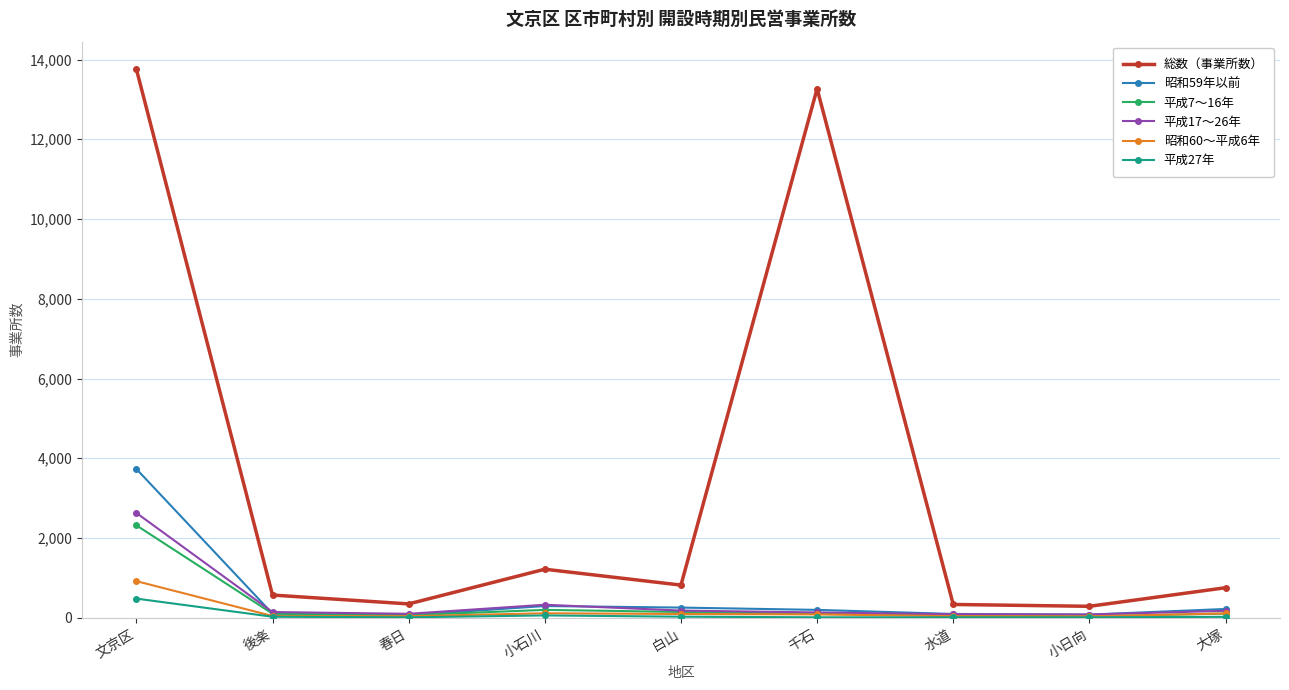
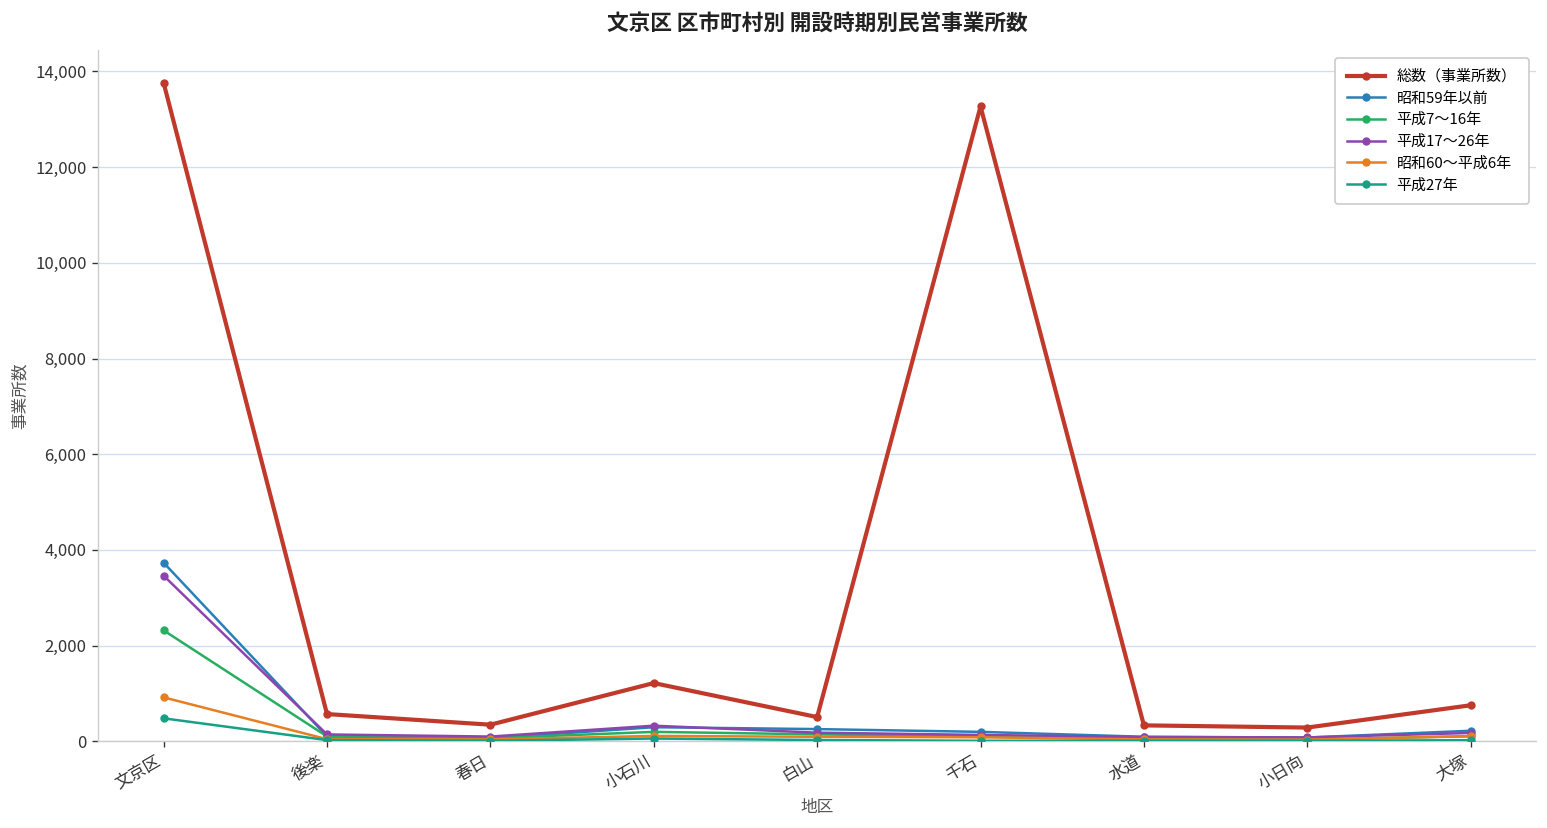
  {
    "総数（事業所数）": {
      "文京区": "13,800",
      "後楽": "600",
      "春日": "300",
      "小石川": "1,200",
-     "白山": "800",
+     "白山": "500",
      "千石": "13,300",
      "水道": "300",
      "小日向": "300",
      "大塚": "800"
    },
    "昭和59年以前": {
      "文京区": "3,700",
      "白山": "300"
    },
    "平成17～26年": {
-     "文京区": "2,600"
+     "文京区": "3,500"
    },
    "昭和60～平成6年": {
      "文京区": "900"
    }
  }
